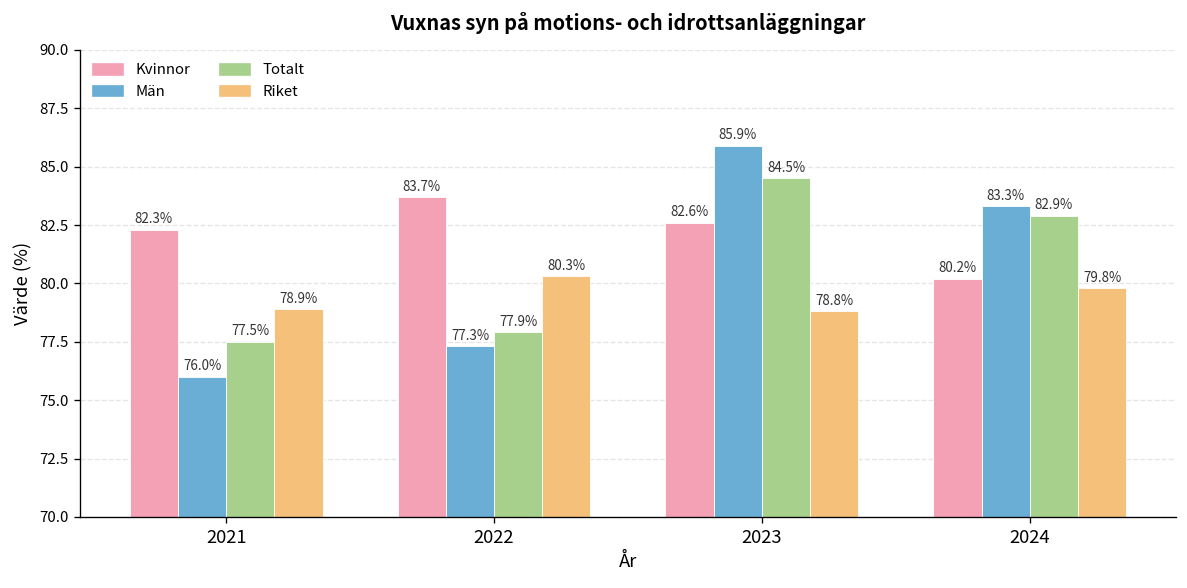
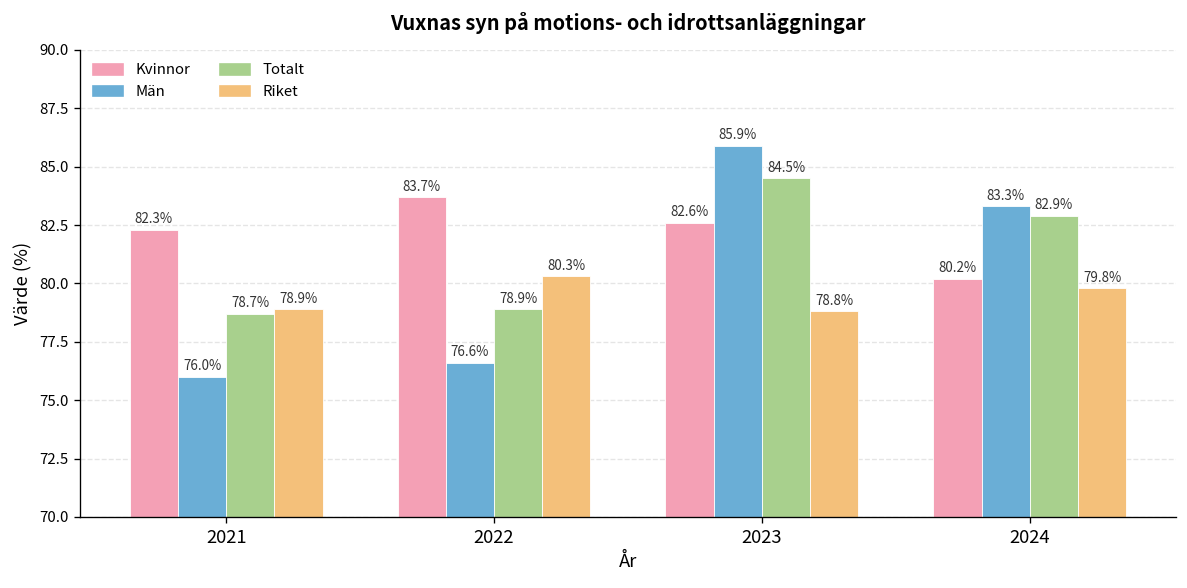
  {
    "Kvinnor": {
      "2021": "82.3%",
      "2022": "83.7%",
      "2023": "82.6%",
      "2024": "80.2%"
    },
    "Män": {
      "2021": "76.0%",
-     "2022": "77.3%",
+     "2022": "76.6%",
      "2023": "85.9%",
      "2024": "83.3%"
    },
    "Totalt": {
-     "2021": "77.5%",
-     "2022": "77.9%",
+     "2021": "78.7%",
+     "2022": "78.9%",
      "2023": "84.5%",
      "2024": "82.9%"
    },
    "Riket": {
      "2021": "78.9%",
      "2022": "80.3%",
      "2023": "78.8%",
      "2024": "79.8%"
    }
  }
